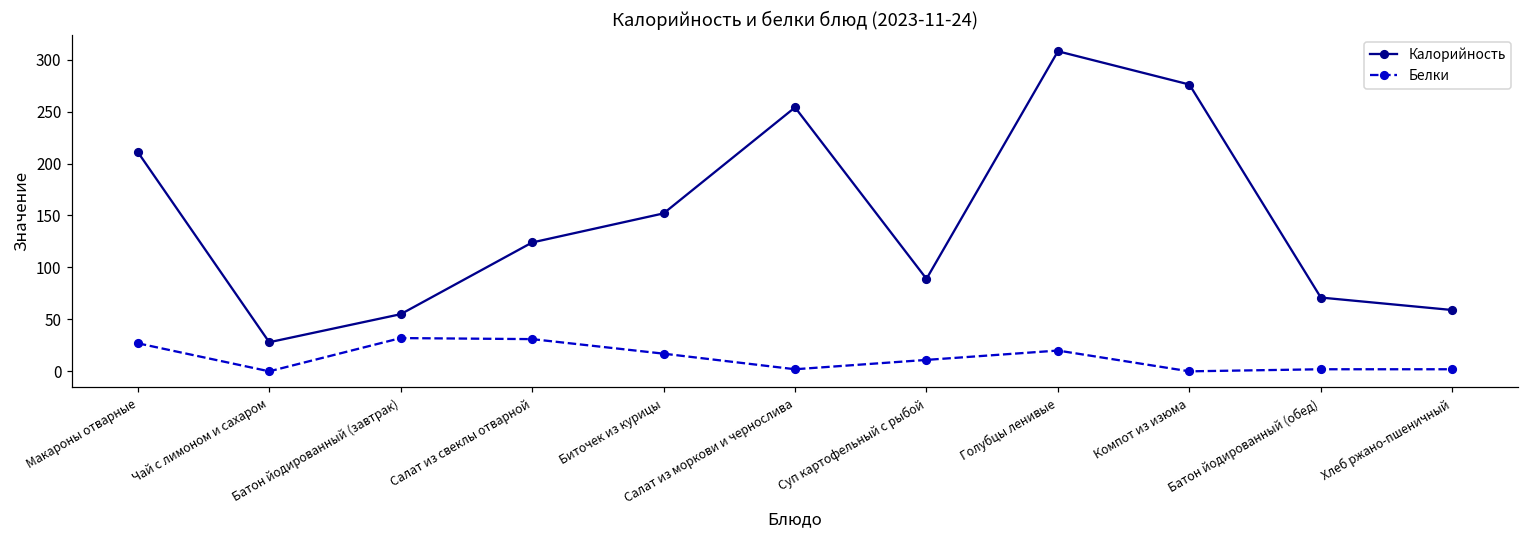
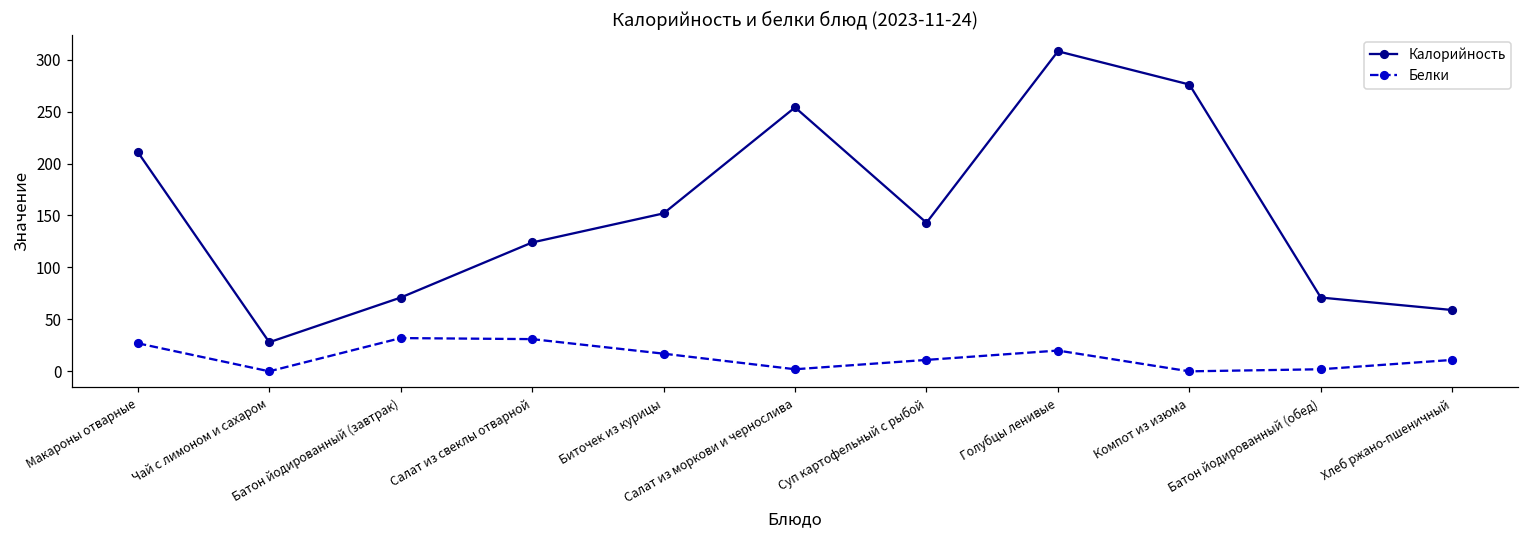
  {
    "Калорийность": {
      "Макароны отварные": 210,
      "Чай с лимоном и сахаром": 30,
-     "Батон йодированный (завтрак)": 60,
+     "Батон йодированный (завтрак)": 70,
      "Салат из свеклы отварной": 120,
      "Биточек из курицы": 150,
      "Салат из моркови и чернослива": 250,
-     "Суп картофельный с рыбой": 90,
+     "Суп картофельный с рыбой": 140,
      "Голубцы ленивые": 310,
      "Компот из изюма": 280,
      "Батон йодированный (обед)": 70,
      "Хлеб ржано-пшеничный": 60
    },
    "Белки": {
      "Макароны отварные": 30,
      "Чай с лимоном и сахаром": 0,
      "Батон йодированный (завтрак)": 30,
      "Салат из свеклы отварной": 30,
      "Биточек из курицы": 20,
      "Салат из моркови и чернослива": 0,
      "Суп картофельный с рыбой": 10,
      "Голубцы ленивые": 20,
      "Компот из изюма": 0,
      "Батон йодированный (обед)": 0,
-     "Хлеб ржано-пшеничный": 0
+     "Хлеб ржано-пшеничный": 10
    }
  }
